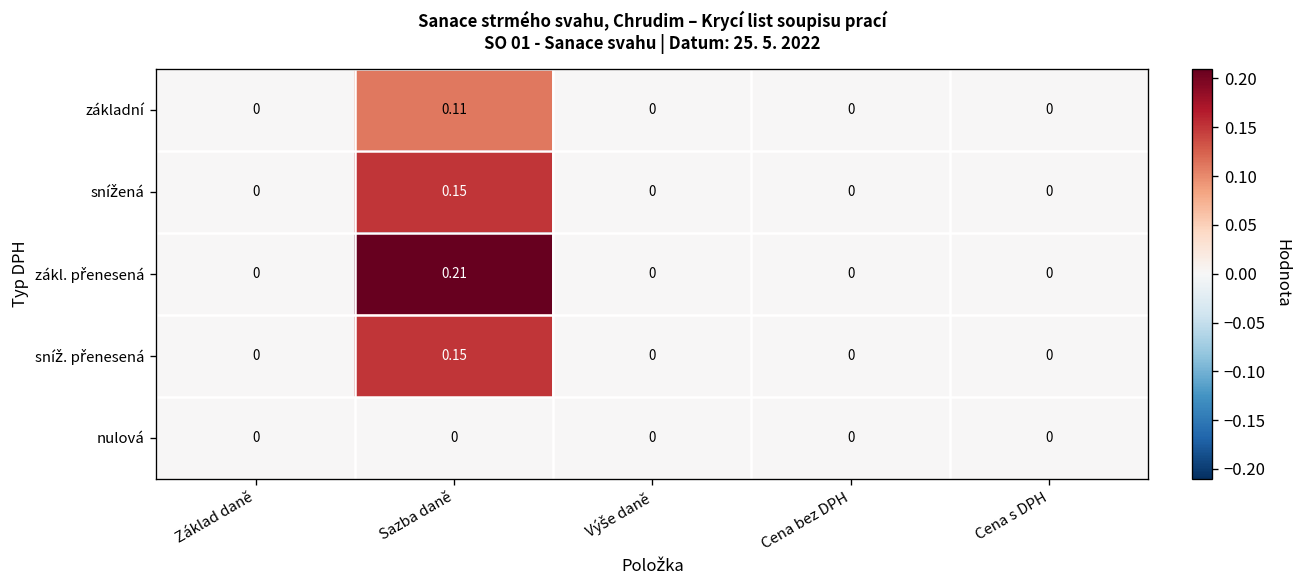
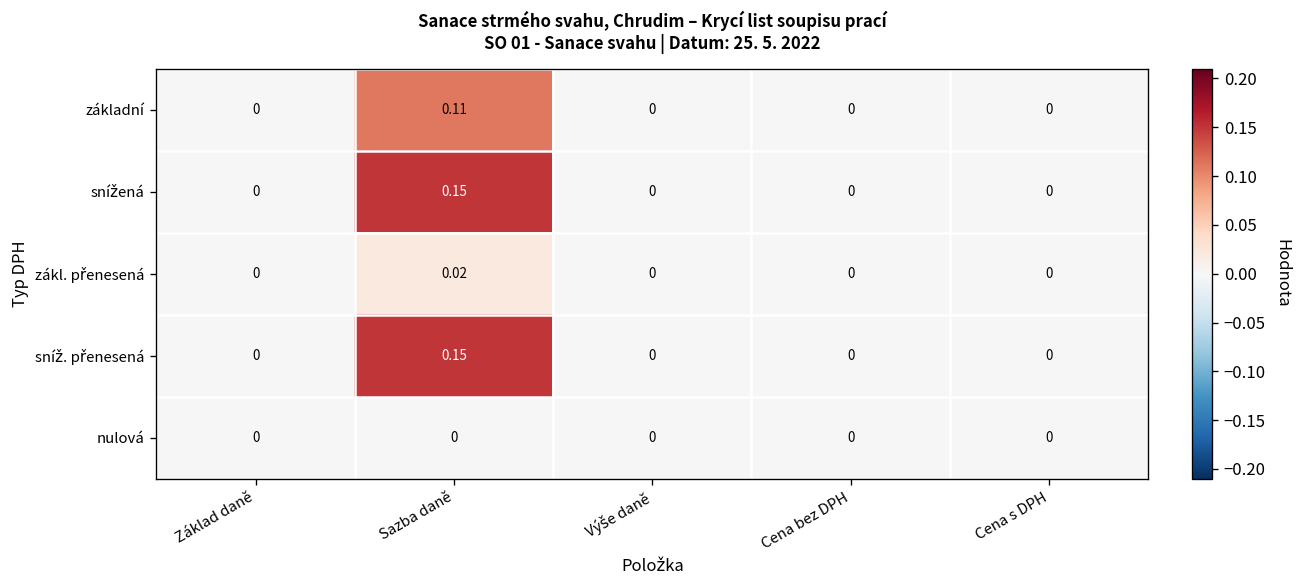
  {
    "základní": {
      "Základ daně": 0,
      "Sazba daně": 0.11,
      "Výše daně": 0,
      "Cena bez DPH": 0,
      "Cena s DPH": 0
    },
    "snížená": {
      "Základ daně": 0,
      "Sazba daně": 0.15,
      "Výše daně": 0,
      "Cena bez DPH": 0,
      "Cena s DPH": 0
    },
    "zákl. přenesená": {
      "Základ daně": 0,
-     "Sazba daně": 0.21,
+     "Sazba daně": 0.02,
      "Výše daně": 0,
      "Cena bez DPH": 0,
      "Cena s DPH": 0
    },
    "sníž. přenesená": {
      "Základ daně": 0,
      "Sazba daně": 0.15,
      "Výše daně": 0,
      "Cena bez DPH": 0,
      "Cena s DPH": 0
    },
    "nulová": {
      "Základ daně": 0,
      "Sazba daně": 0,
      "Výše daně": 0,
      "Cena bez DPH": 0,
      "Cena s DPH": 0
    }
  }
